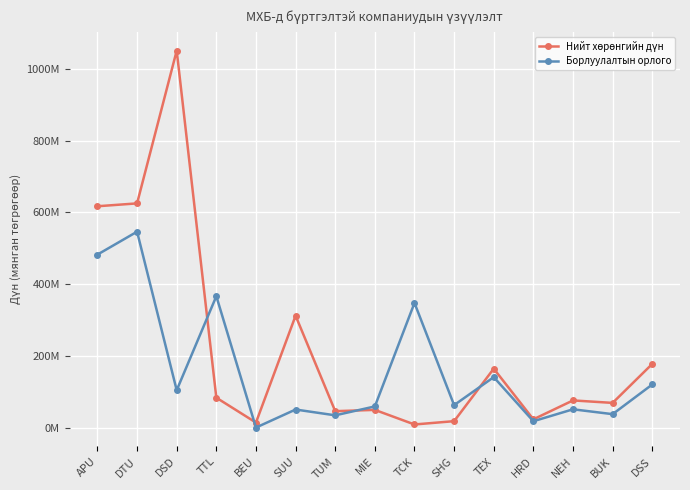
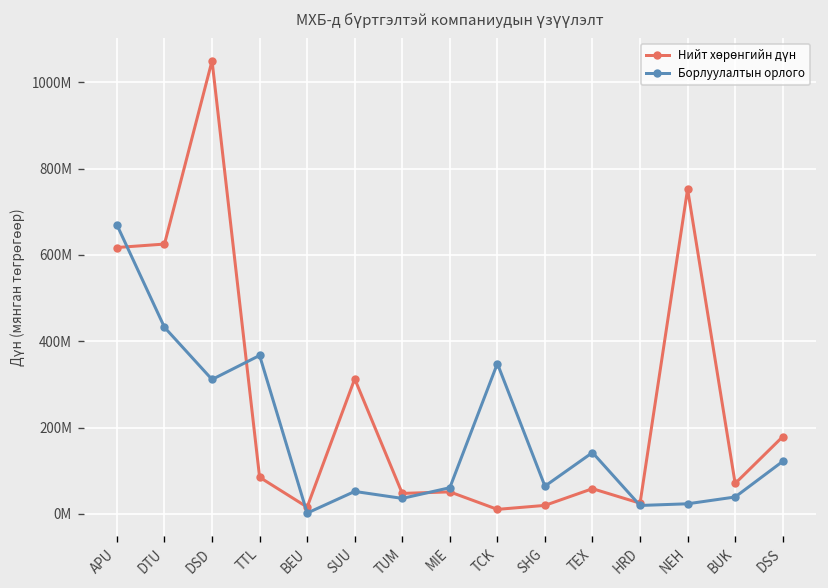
  {
    "Нийт хөрөнгийн дүн": {
      "APU": 620000000,
      "DTU": 630000000,
      "DSD": 1050000000,
      "TTL": 80000000,
      "BEU": 20000000,
      "SUU": 310000000,
      "TUM": 50000000,
      "MIE": 50000000,
      "TCK": 10000000,
      "SHG": 20000000,
-     "TEX": 170000000,
-     "NEH": 80000000,
+     "TEX": 60000000,
+     "NEH": 750000000,
      "BUK": 70000000,
      "DSS": 180000000
    },
    "Борлуулалтын орлого": {
-     "APU": 480000000,
-     "DTU": 550000000,
-     "DSD": 110000000,
+     "APU": 670000000,
+     "DTU": 430000000,
+     "DSD": 310000000,
      "TTL": 370000000,
      "BEU": 0,
      "SUU": 50000000,
      "TUM": 40000000,
      "MIE": 60000000,
      "TCK": 350000000,
      "SHG": 60000000,
      "TEX": 140000000,
-     "NEH": 50000000,
+     "NEH": 20000000,
      "BUK": 40000000,
      "DSS": 120000000
    }
  }
